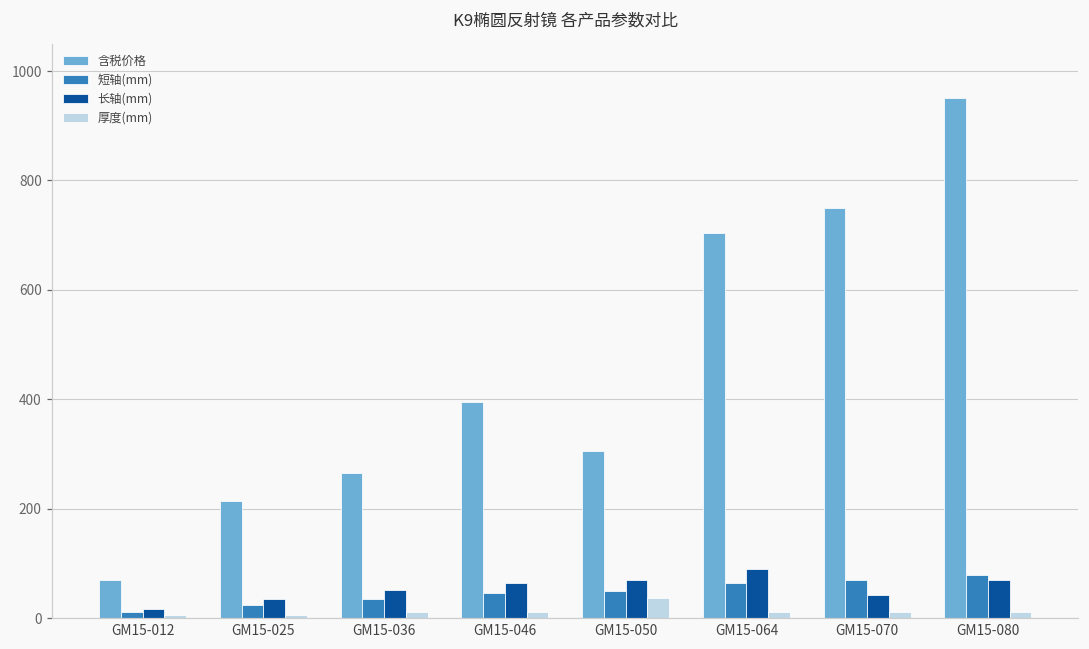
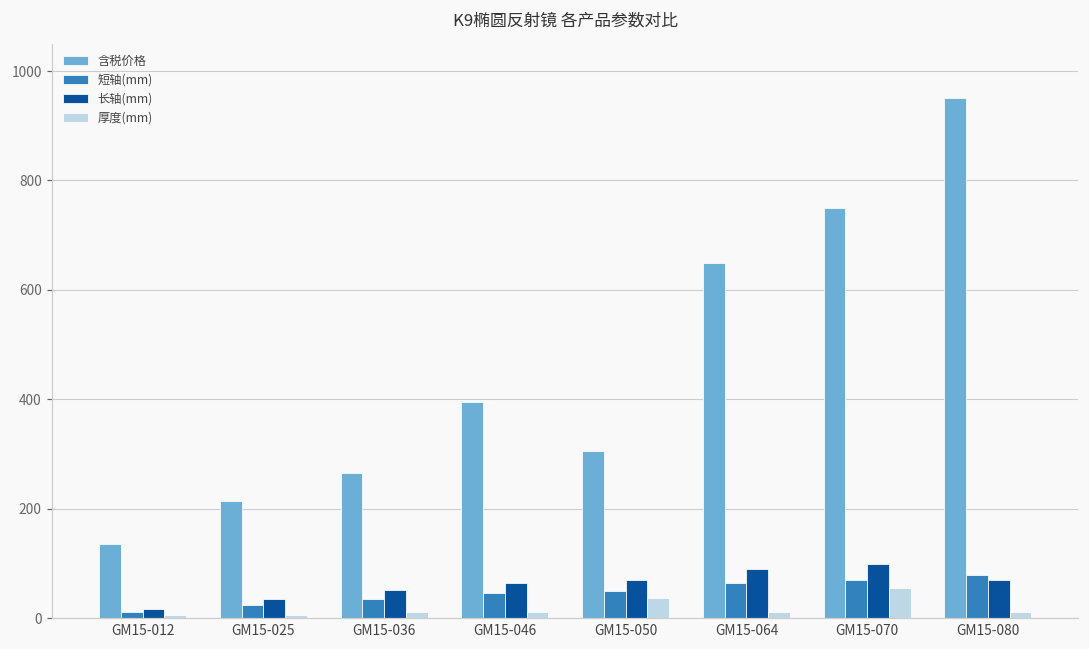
  {
    "含税价格": {
-     "GM15-012": 70,
+     "GM15-012": 140,
      "GM15-025": 220,
      "GM15-036": 270,
      "GM15-046": 400,
      "GM15-050": 310,
-     "GM15-064": 700,
+     "GM15-064": 650,
      "GM15-070": 750,
      "GM15-080": 950
    },
    "短轴(mm)": {
      "GM15-012": 10,
      "GM15-025": 30,
      "GM15-036": 40,
      "GM15-046": 50,
      "GM15-050": 50,
      "GM15-064": 60,
      "GM15-070": 70,
      "GM15-080": 80
    },
    "长轴(mm)": {
      "GM15-012": 20,
      "GM15-025": 40,
      "GM15-036": 50,
      "GM15-046": 70,
      "GM15-050": 70,
      "GM15-064": 90,
-     "GM15-070": 40,
+     "GM15-070": 100,
      "GM15-080": 70
    },
    "厚度(mm)": {
      "GM15-012": 10,
      "GM15-025": 10,
      "GM15-036": 10,
      "GM15-046": 10,
      "GM15-050": 40,
      "GM15-064": 10,
-     "GM15-070": 10,
+     "GM15-070": 60,
      "GM15-080": 10
    }
  }
